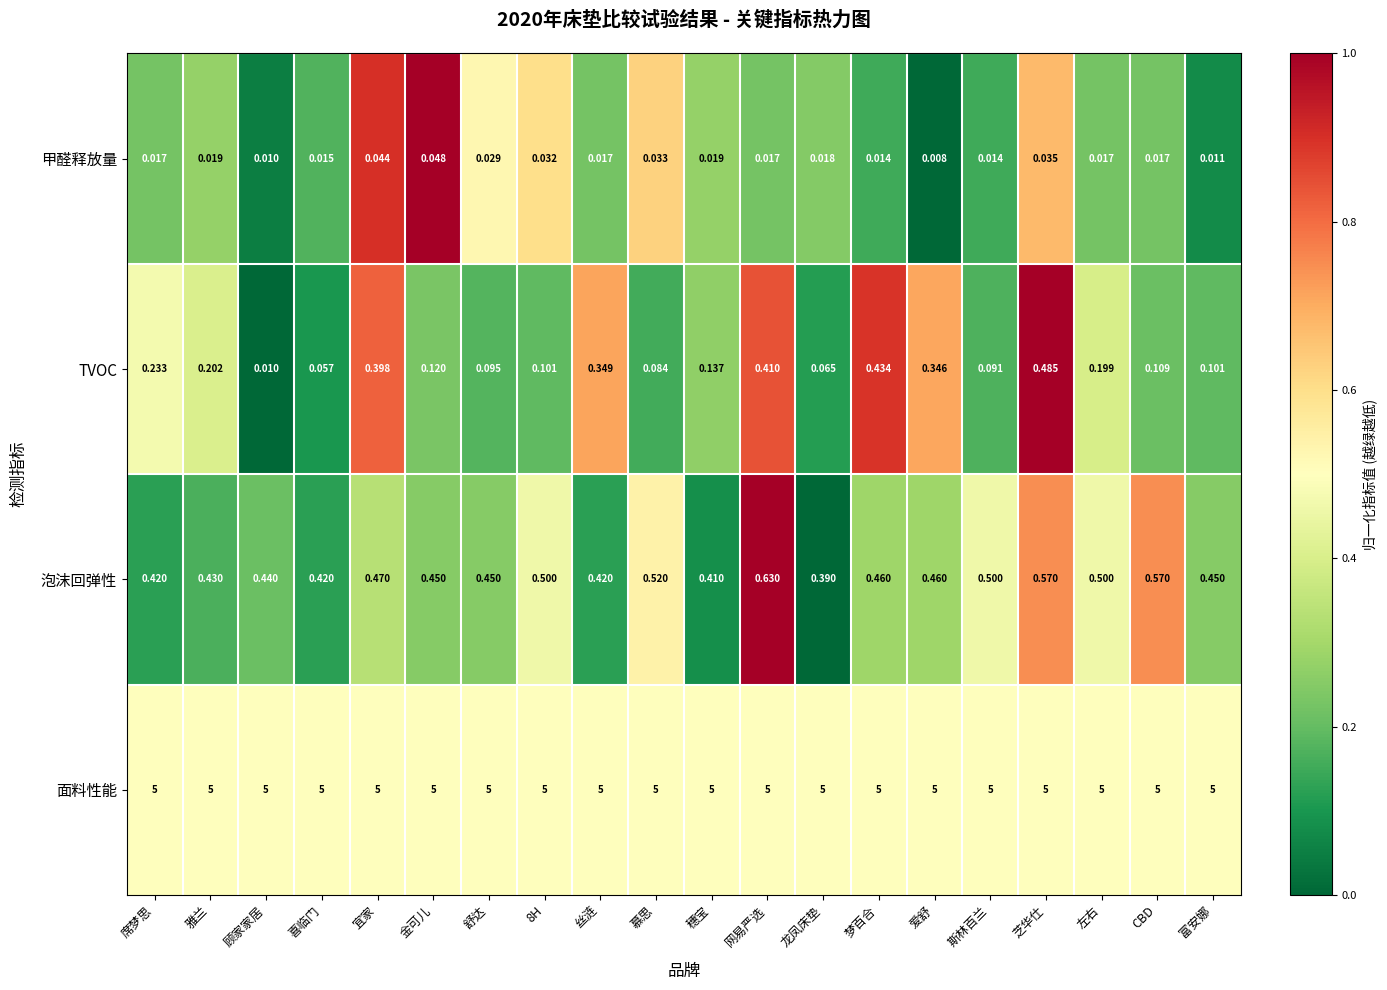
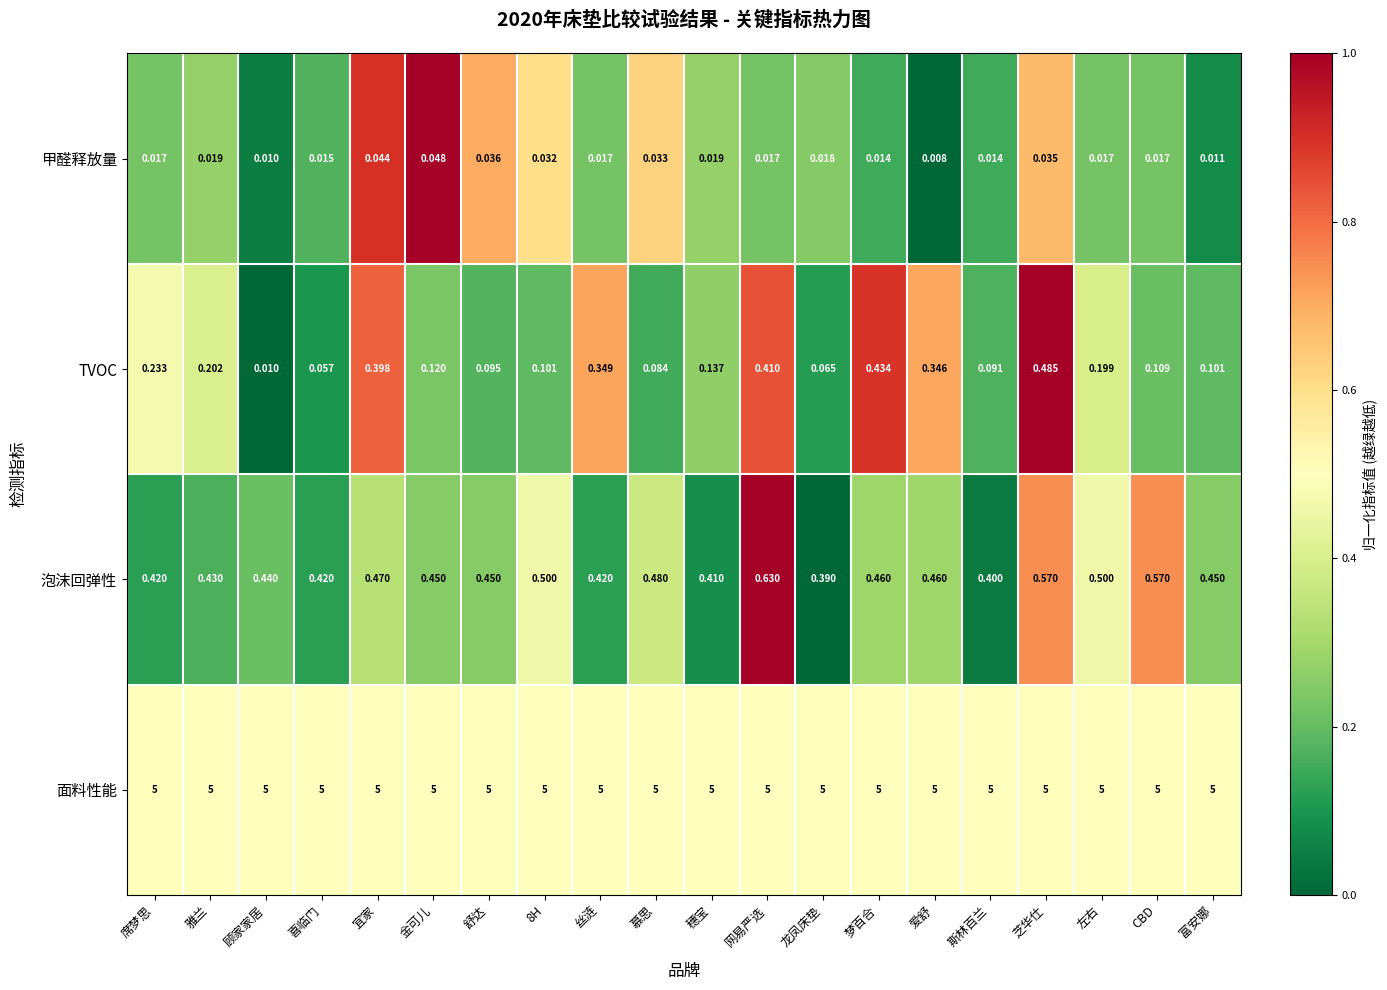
  {
    "甲醛释放量": {
      "席梦思": 0.017,
      "雅兰": 0.019,
      "顾家家居": 0.010,
      "喜临门": 0.015,
      "宜家": 0.044,
      "金可儿": 0.048,
-     "舒达": 0.029,
+     "舒达": 0.036,
      "8H": 0.032,
      "丝涟": 0.017,
      "慕思": 0.033,
      "穗宝": 0.019,
      "网易严选": 0.017,
      "龙凤床垫": 0.018,
      "梦百合": 0.014,
      "爱舒": 0.008,
      "斯林百兰": 0.014,
      "芝华仕": 0.035,
      "左右": 0.017,
      "CBD": 0.017,
      "富安娜": 0.011
    },
    "TVOC": {
      "席梦思": 0.233,
      "雅兰": 0.202,
      "顾家家居": 0.010,
      "喜临门": 0.057,
      "宜家": 0.398,
      "金可儿": 0.120,
      "舒达": 0.095,
      "8H": 0.101,
      "丝涟": 0.349,
      "慕思": 0.084,
      "穗宝": 0.137,
      "网易严选": 0.410,
      "龙凤床垫": 0.065,
      "梦百合": 0.434,
      "爱舒": 0.346,
      "斯林百兰": 0.091,
      "芝华仕": 0.485,
      "左右": 0.199,
      "CBD": 0.109,
      "富安娜": 0.101
    },
    "泡沫回弹性": {
      "席梦思": 0.420,
      "雅兰": 0.430,
      "顾家家居": 0.440,
      "喜临门": 0.420,
      "宜家": 0.470,
      "金可儿": 0.450,
      "舒达": 0.450,
      "8H": 0.500,
      "丝涟": 0.420,
-     "慕思": 0.520,
+     "慕思": 0.480,
      "穗宝": 0.410,
      "网易严选": 0.630,
      "龙凤床垫": 0.390,
      "梦百合": 0.460,
      "爱舒": 0.460,
-     "斯林百兰": 0.500,
+     "斯林百兰": 0.400,
      "芝华仕": 0.570,
      "左右": 0.500,
      "CBD": 0.570,
      "富安娜": 0.450
    },
    "面料性能": {
      "席梦思": 5,
      "雅兰": 5,
      "顾家家居": 5,
      "喜临门": 5,
      "宜家": 5,
      "金可儿": 5,
      "舒达": 5,
      "8H": 5,
      "丝涟": 5,
      "慕思": 5,
      "穗宝": 5,
      "网易严选": 5,
      "龙凤床垫": 5,
      "梦百合": 5,
      "爱舒": 5,
      "斯林百兰": 5,
      "芝华仕": 5,
      "左右": 5,
      "CBD": 5,
      "富安娜": 5
    }
  }
